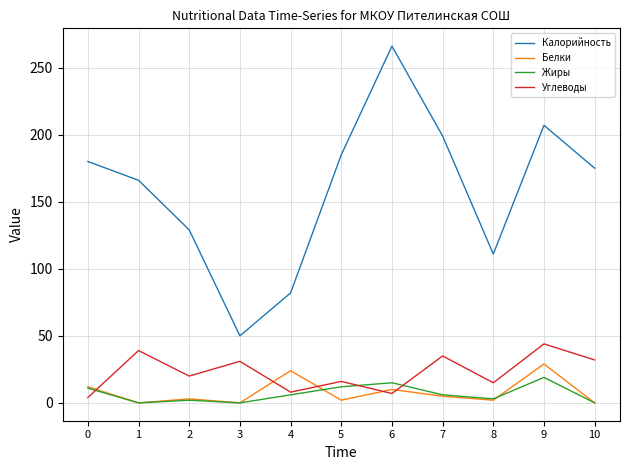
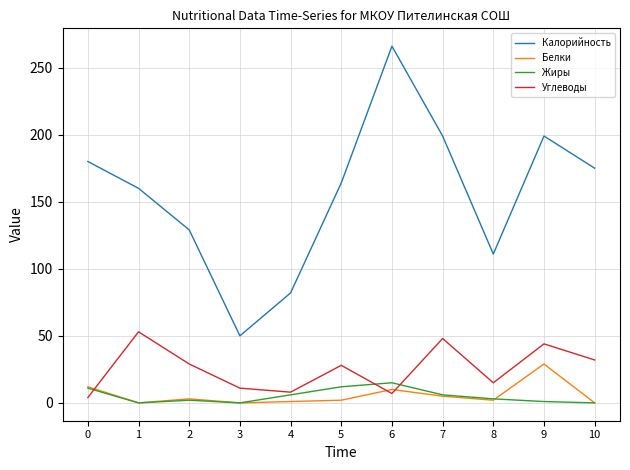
  {
    "Калорийность": {
      "0": 180,
-     "1": 166,
+     "1": 160,
      "2": 129,
      "3": 50,
      "4": 82,
-     "5": 185,
+     "5": 164,
      "6": 266,
      "7": 199,
      "8": 111,
-     "9": 207,
+     "9": 199,
      "10": 175
    },
    "Белки": {
-     "4": 24,
+     "4": 1,
      "5": 2,
      "6": 10,
      "9": 29
    },
    "Жиры": {
      "4": 6,
      "5": 12,
      "6": 15,
-     "9": 19
+     "9": 1
    },
    "Углеводы": {
      "0": 4,
-     "1": 39,
-     "2": 20,
-     "3": 31,
+     "1": 53,
+     "2": 29,
+     "3": 11,
      "4": 8,
-     "5": 16,
+     "5": 28,
      "6": 7,
-     "7": 35,
+     "7": 48,
      "8": 15,
      "9": 44,
      "10": 32
    }
  }
